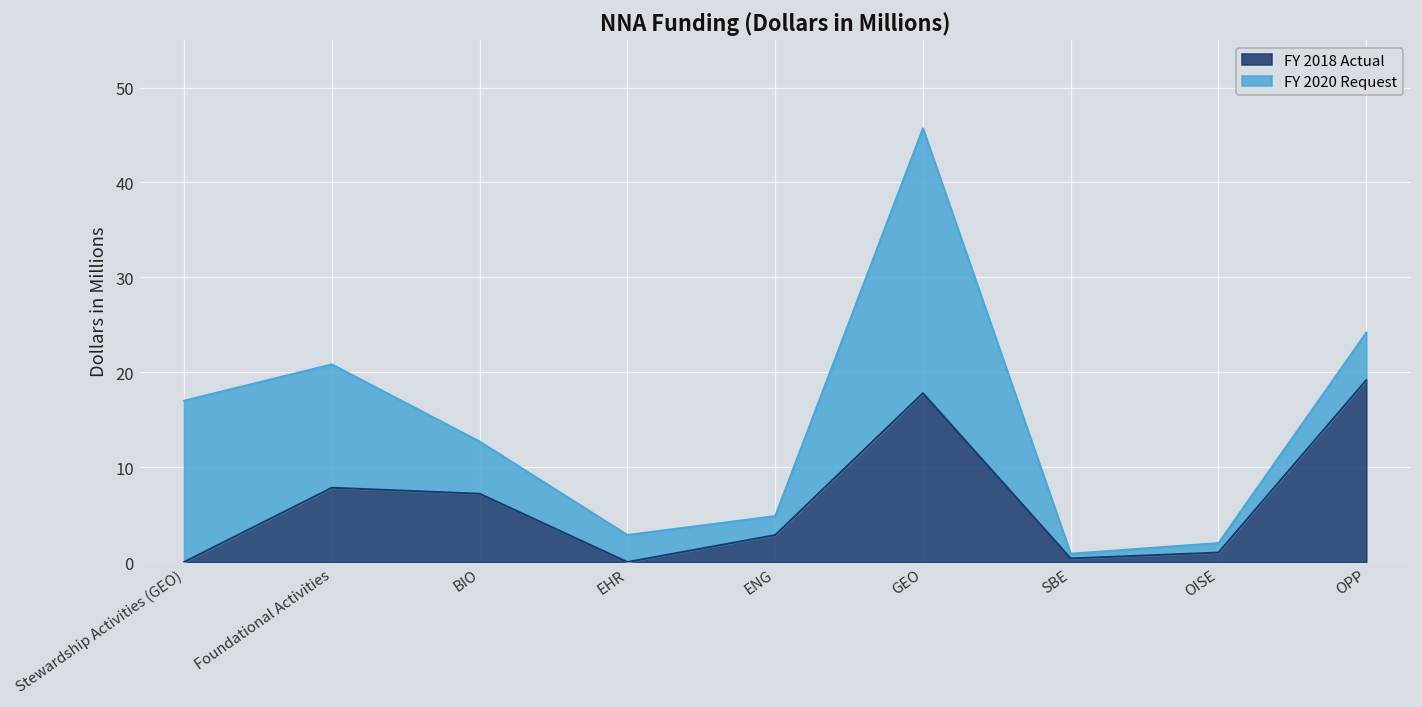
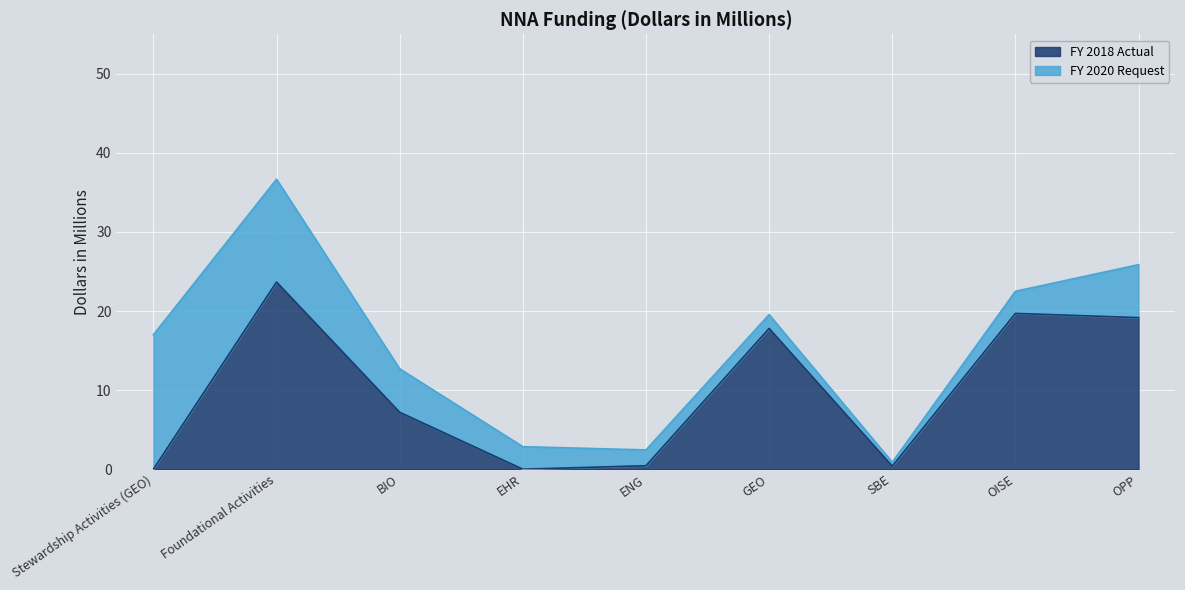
  {
    "FY 2018 Actual": {
      "Stewardship Activities (GEO)": 0,
-     "Foundational Activities": 8,
+     "Foundational Activities": 24,
      "BIO": 7,
      "EHR": 0,
-     "ENG": 3,
+     "ENG": 0,
      "GEO": 18,
      "SBE": 0,
-     "OISE": 1,
+     "OISE": 20,
      "OPP": 19
    },
    "FY 2020 Request": {
      "Stewardship Activities (GEO)": 17,
      "Foundational Activities": 13,
      "BIO": 5,
      "EHR": 3,
      "ENG": 2,
-     "GEO": 28,
+     "GEO": 2,
      "SBE": 1,
-     "OISE": 1,
-     "OPP": 5
+     "OISE": 3,
+     "OPP": 7
    }
  }
